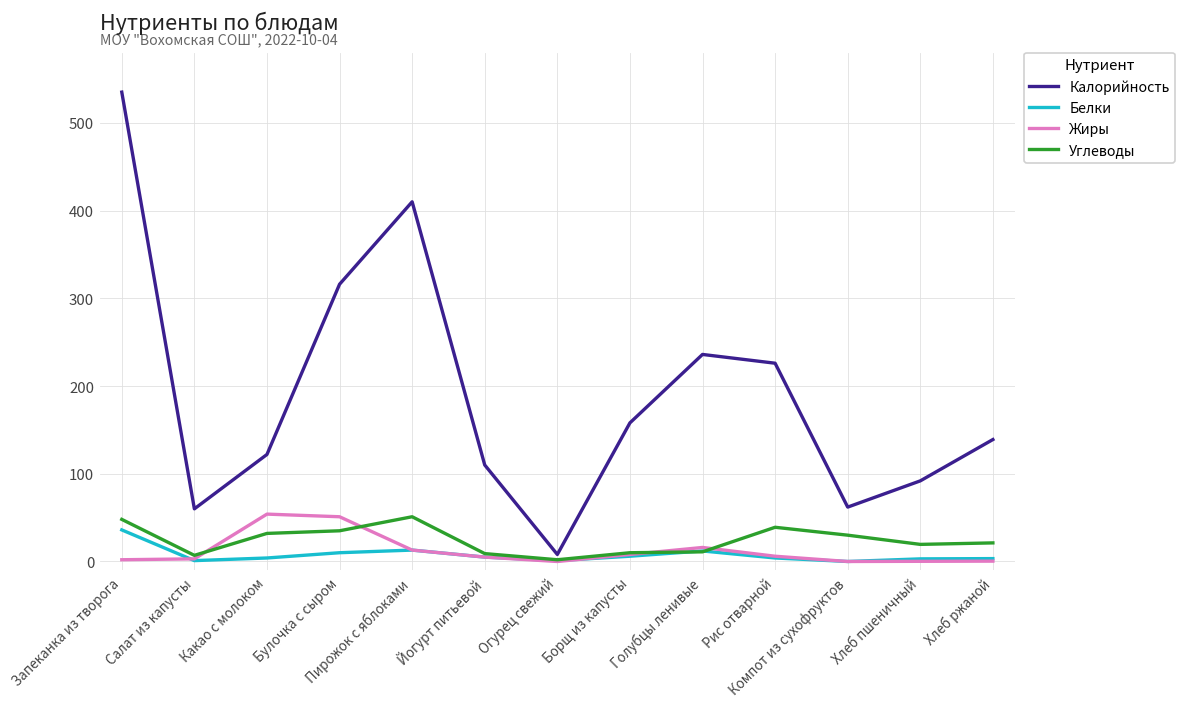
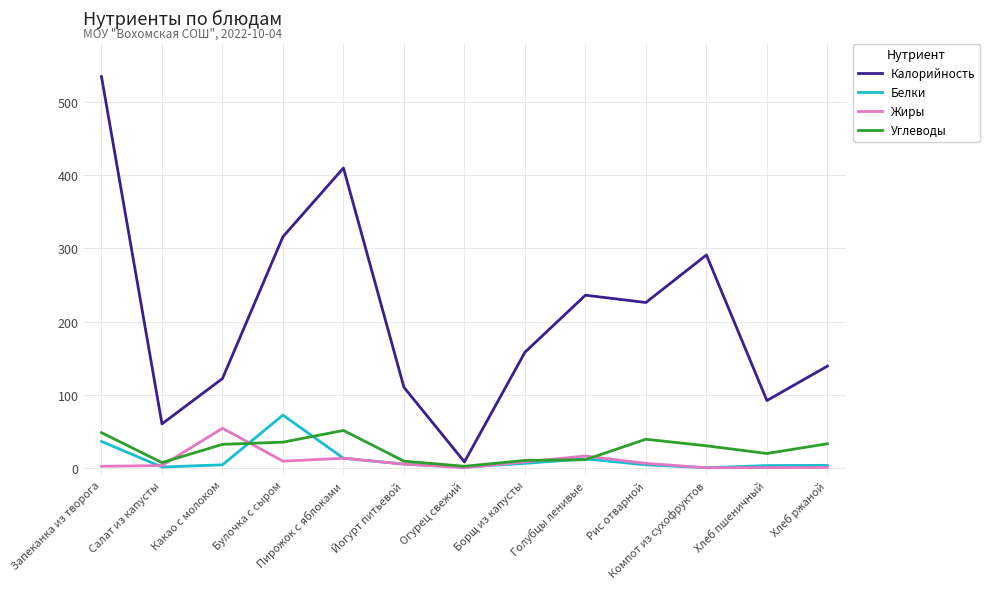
  {
    "Калорийность": {
      "Запеканка из творога": 540,
      "Салат из капусты": 60,
      "Какао с молоком": 120,
      "Булочка с сыром": 320,
      "Пирожок с яблоками": 410,
      "Йогурт питьевой": 110,
      "Огурец свежий": 10,
      "Борщ из капусты": 160,
      "Голубцы ленивые": 240,
      "Рис отварной": 230,
-     "Компот из сухофруктов": 60,
+     "Компот из сухофруктов": 290,
      "Хлеб пшеничный": 90,
      "Хлеб ржаной": 140
    },
    "Белки": {
      "Запеканка из творога": 40,
      "Какао с молоком": 0,
-     "Булочка с сыром": 10
+     "Булочка с сыром": 70
    },
    "Жиры": {
      "Запеканка из творога": 0,
      "Какао с молоком": 50,
-     "Булочка с сыром": 50,
+     "Булочка с сыром": 10,
      "Голубцы ленивые": 20
    },
    "Углеводы": {
      "Запеканка из творога": 50,
      "Салат из капусты": 10,
      "Какао с молоком": 30,
      "Булочка с сыром": 40,
      "Пирожок с яблоками": 50,
      "Йогурт питьевой": 10,
      "Рис отварной": 40,
      "Компот из сухофруктов": 30,
      "Хлеб пшеничный": 20,
-     "Хлеб ржаной": 20
+     "Хлеб ржаной": 30
    }
  }
